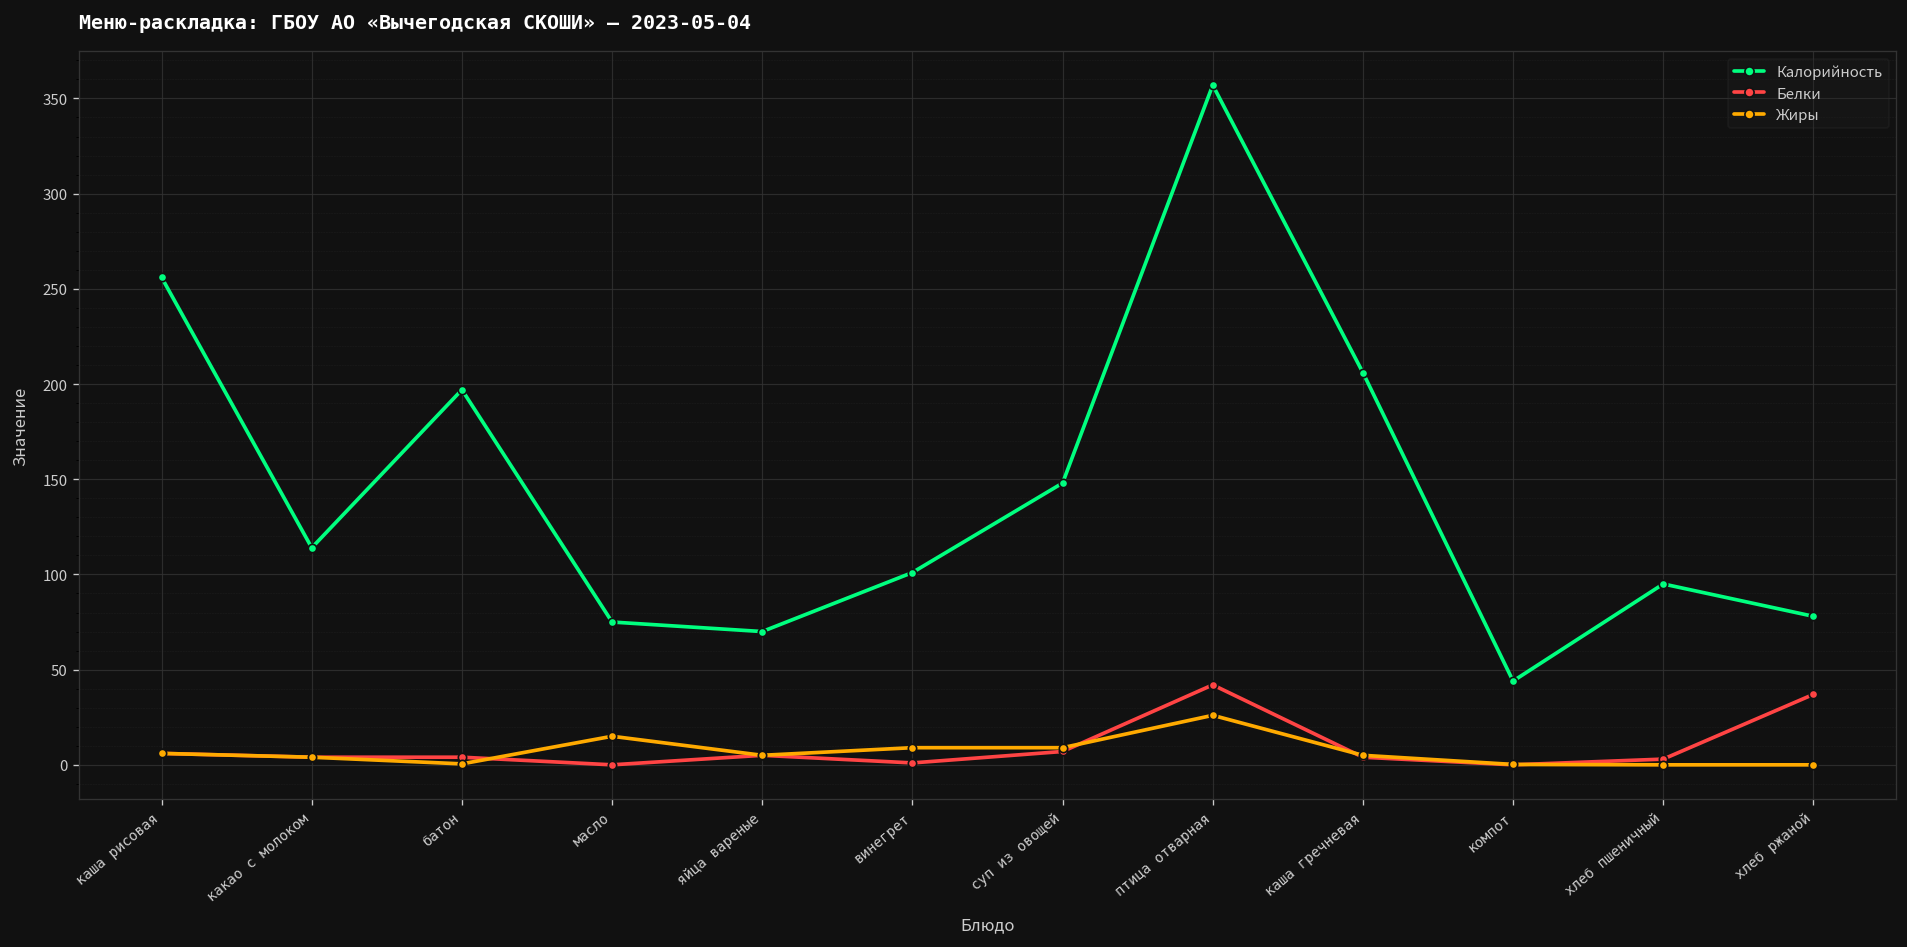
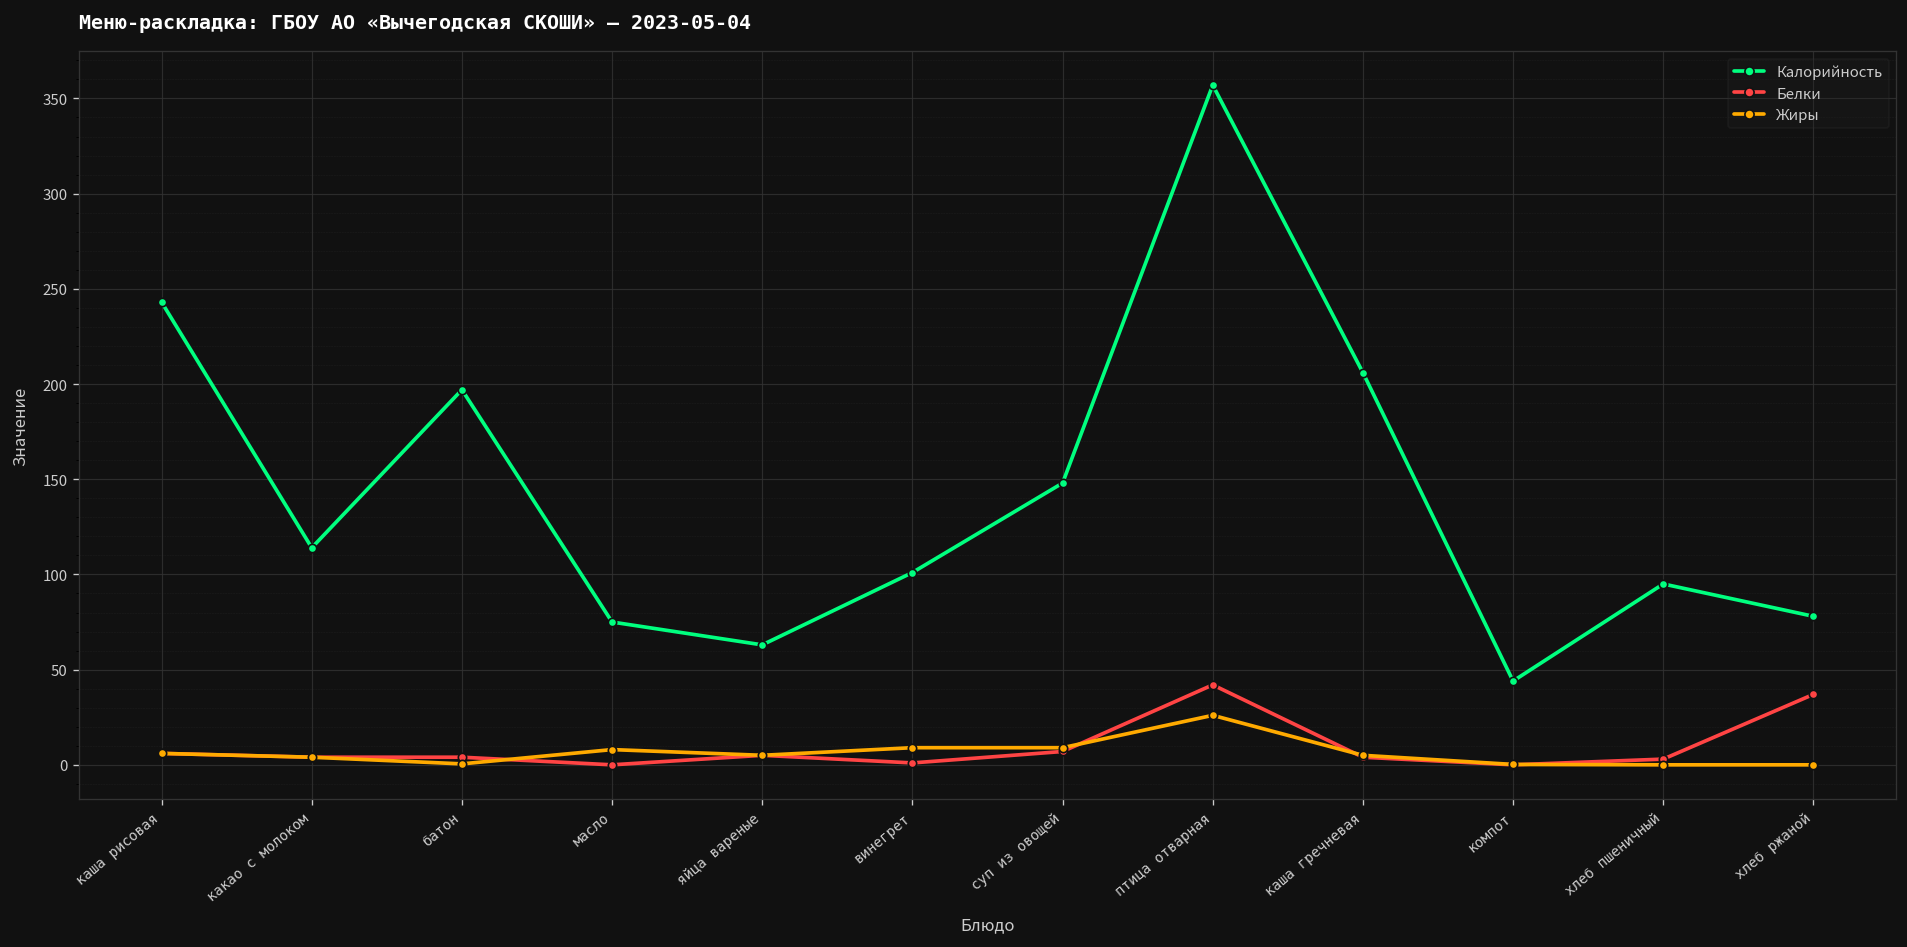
  {
    "Калорийность": {
-     "каша рисовая": 256,
+     "каша рисовая": 243,
      "какао с молоком": 114,
      "батон": 197,
      "масло": 75,
-     "яйца вареные": 70,
+     "яйца вареные": 63,
      "винегрет": 101,
      "суп из овощей": 148,
      "птица отварная": 357,
      "каша гречневая": 206,
      "компот": 44,
      "хлеб пшеничный": 95,
      "хлеб ржаной": 78
    },
    "Белки": {
      "батон": 4,
      "масло": 0,
      "винегрет": 1,
      "суп из овощей": 7,
      "птица отварная": 42,
      "хлеб пшеничный": 3,
      "хлеб ржаной": 37
    },
    "Жиры": {
      "батон": 1,
-     "масло": 15,
+     "масло": 8,
      "винегрет": 9,
      "суп из овощей": 9,
      "птица отварная": 26,
      "хлеб пшеничный": 0,
      "хлеб ржаной": 0
    }
  }
